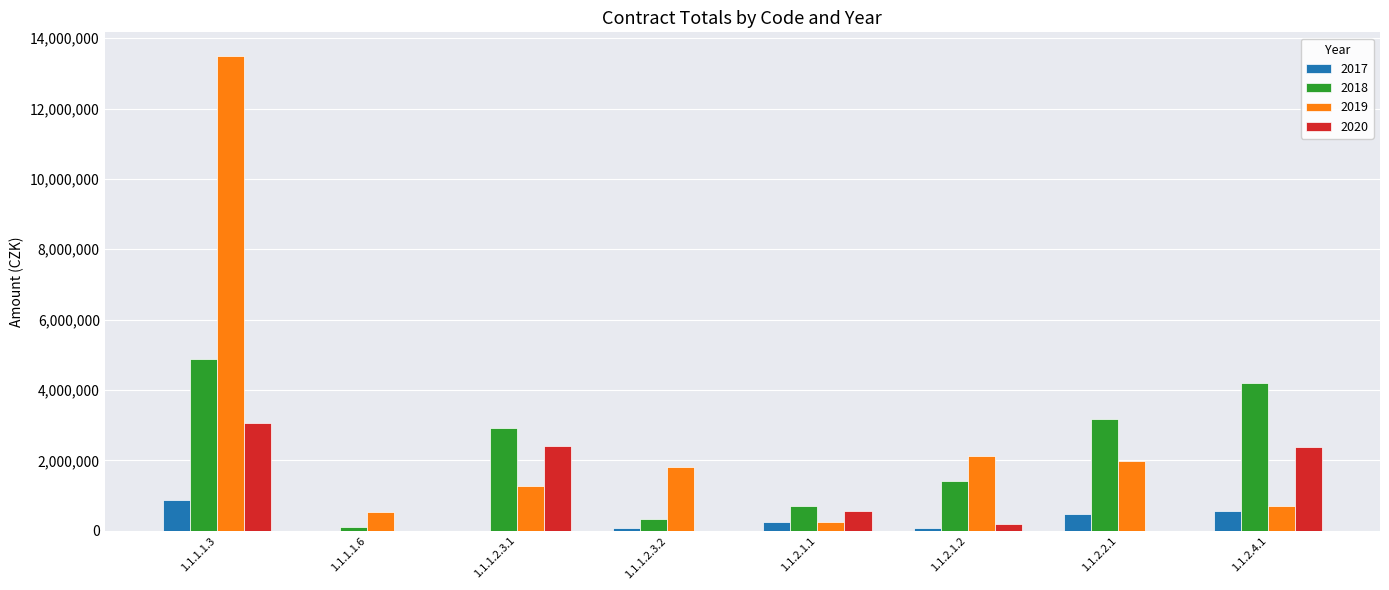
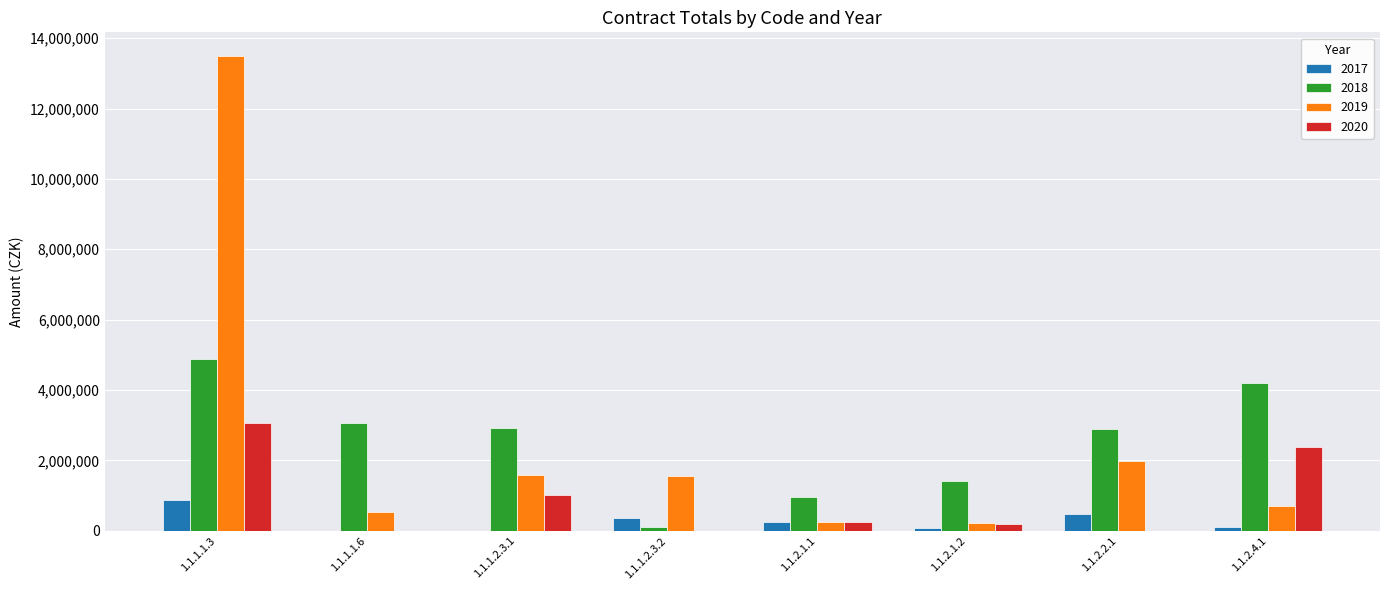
  {
    "2017": {
      "1.1.1.1.3": "900,000",
      "1.1.1.1.6": "0",
      "1.1.1.2.3.1": "0",
-     "1.1.1.2.3.2": "100,000",
+     "1.1.1.2.3.2": "400,000",
      "1.1.2.1.1": "300,000",
      "1.1.2.1.2": "100,000",
      "1.1.2.2.1": "500,000",
-     "1.1.2.4.1": "600,000"
+     "1.1.2.4.1": "100,000"
    },
    "2018": {
      "1.1.1.1.3": "4,900,000",
-     "1.1.1.1.6": "100,000",
+     "1.1.1.1.6": "3,100,000",
      "1.1.1.2.3.1": "2,900,000",
-     "1.1.1.2.3.2": "300,000",
-     "1.1.2.1.1": "700,000",
+     "1.1.1.2.3.2": "100,000",
+     "1.1.2.1.1": "1,000,000",
      "1.1.2.1.2": "1,400,000",
-     "1.1.2.2.1": "3,200,000",
+     "1.1.2.2.1": "2,900,000",
      "1.1.2.4.1": "4,200,000"
    },
    "2019": {
      "1.1.1.1.3": "13,500,000",
      "1.1.1.1.6": "500,000",
-     "1.1.1.2.3.1": "1,300,000",
-     "1.1.1.2.3.2": "1,800,000",
+     "1.1.1.2.3.1": "1,600,000",
+     "1.1.1.2.3.2": "1,500,000",
      "1.1.2.1.1": "300,000",
-     "1.1.2.1.2": "2,100,000",
+     "1.1.2.1.2": "200,000",
      "1.1.2.2.1": "2,000,000",
      "1.1.2.4.1": "700,000"
    },
    "2020": {
      "1.1.1.1.3": "3,100,000",
      "1.1.1.1.6": "0",
-     "1.1.1.2.3.1": "2,400,000",
+     "1.1.1.2.3.1": "1,000,000",
      "1.1.1.2.3.2": "0",
-     "1.1.2.1.1": "600,000",
+     "1.1.2.1.1": "300,000",
      "1.1.2.1.2": "200,000",
      "1.1.2.2.1": "0",
      "1.1.2.4.1": "2,400,000"
    }
  }
